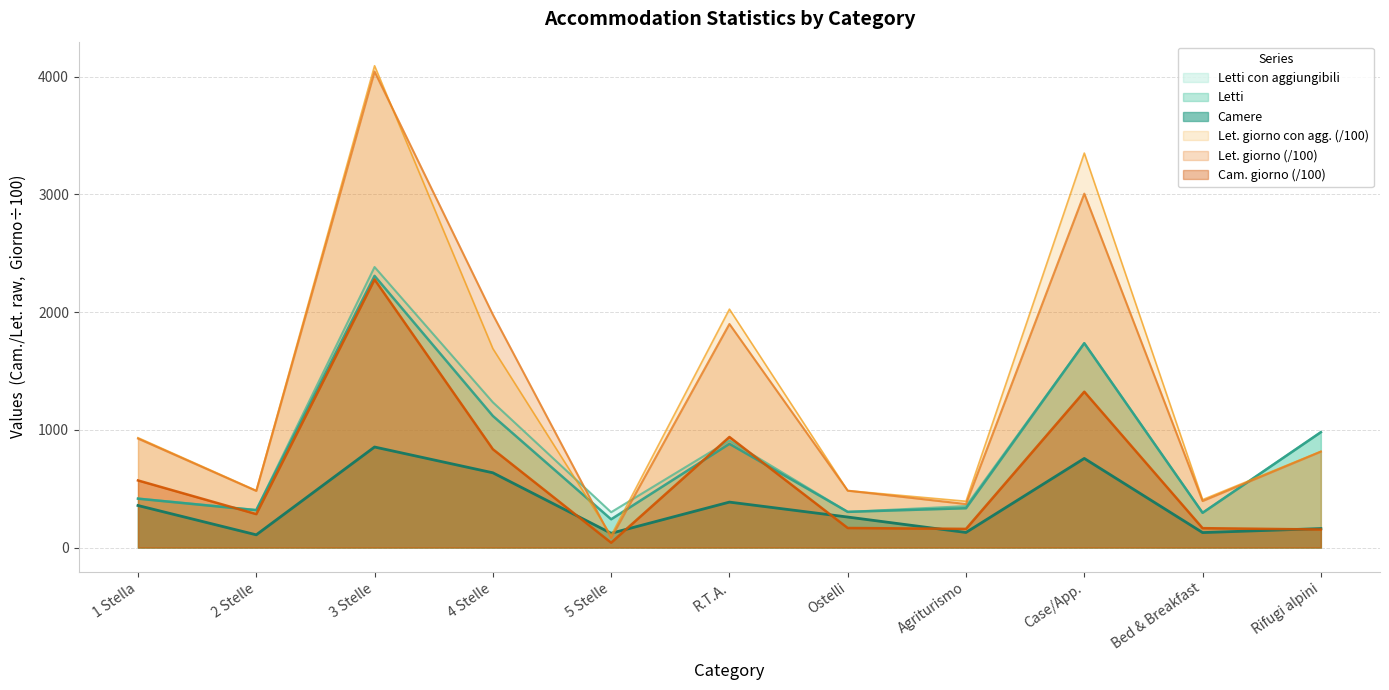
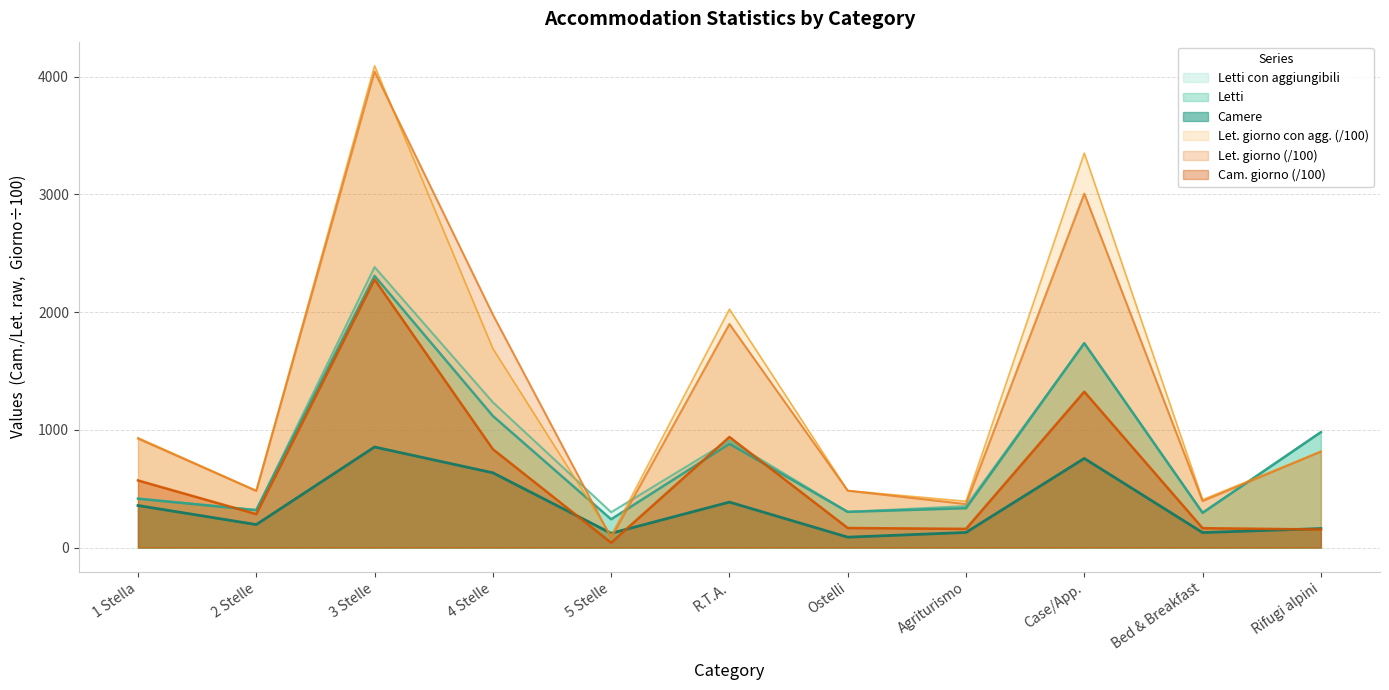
  {
    "Camere": {
      "1 Stella": 360,
-     "2 Stelle": 110,
+     "2 Stelle": 200,
      "3 Stelle": 850,
      "4 Stelle": 640,
      "R.T.A.": 390,
-     "Ostelli": 260,
+     "Ostelli": 90,
      "Agriturismo": 130,
      "Case/App.": 760,
      "Bed & Breakfast": 130
    }
  }
